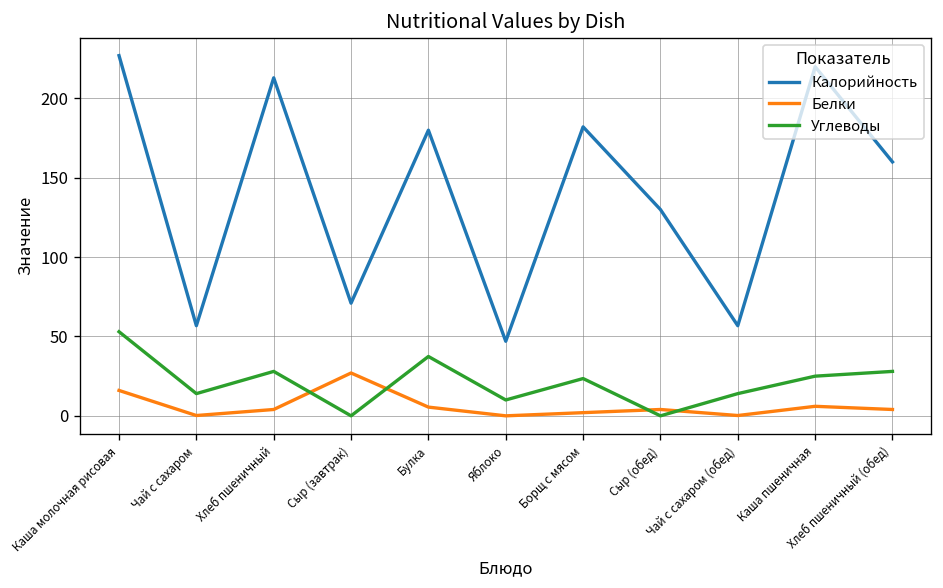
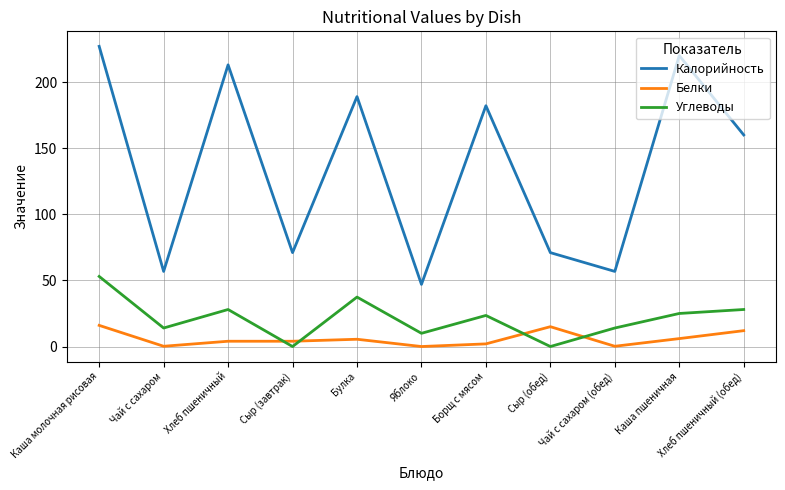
  {
    "Калорийность": {
      "Каша молочная рисовая": 227,
      "Чай с сахаром": 57,
      "Хлеб пшеничный": 213,
      "Сыр (завтрак)": 71,
-     "Булка": 180,
+     "Булка": 189,
      "Яблоко": 47,
      "Борщ с мясом": 182,
-     "Сыр (обед)": 130,
+     "Сыр (обед)": 71,
      "Чай с сахаром (обед)": 57,
      "Хлеб пшеничный (обед)": 160
    },
    "Белки": {
      "Каша молочная рисовая": 16,
      "Чай с сахаром": 0,
      "Хлеб пшеничный": 4,
-     "Сыр (завтрак)": 27,
+     "Сыр (завтрак)": 4,
      "Булка": 6,
      "Яблоко": 0,
      "Борщ с мясом": 2,
-     "Сыр (обед)": 4,
+     "Сыр (обед)": 15,
      "Чай с сахаром (обед)": 0,
      "Каша пшеничная": 6,
-     "Хлеб пшеничный (обед)": 4
+     "Хлеб пшеничный (обед)": 12
    },
    "Углеводы": {
      "Каша молочная рисовая": 53,
      "Чай с сахаром": 14,
      "Хлеб пшеничный": 28,
      "Сыр (завтрак)": 0,
      "Булка": 37,
      "Яблоко": 10,
      "Борщ с мясом": 24,
      "Сыр (обед)": 0,
      "Чай с сахаром (обед)": 14,
      "Каша пшеничная": 25,
      "Хлеб пшеничный (обед)": 28
    }
  }
